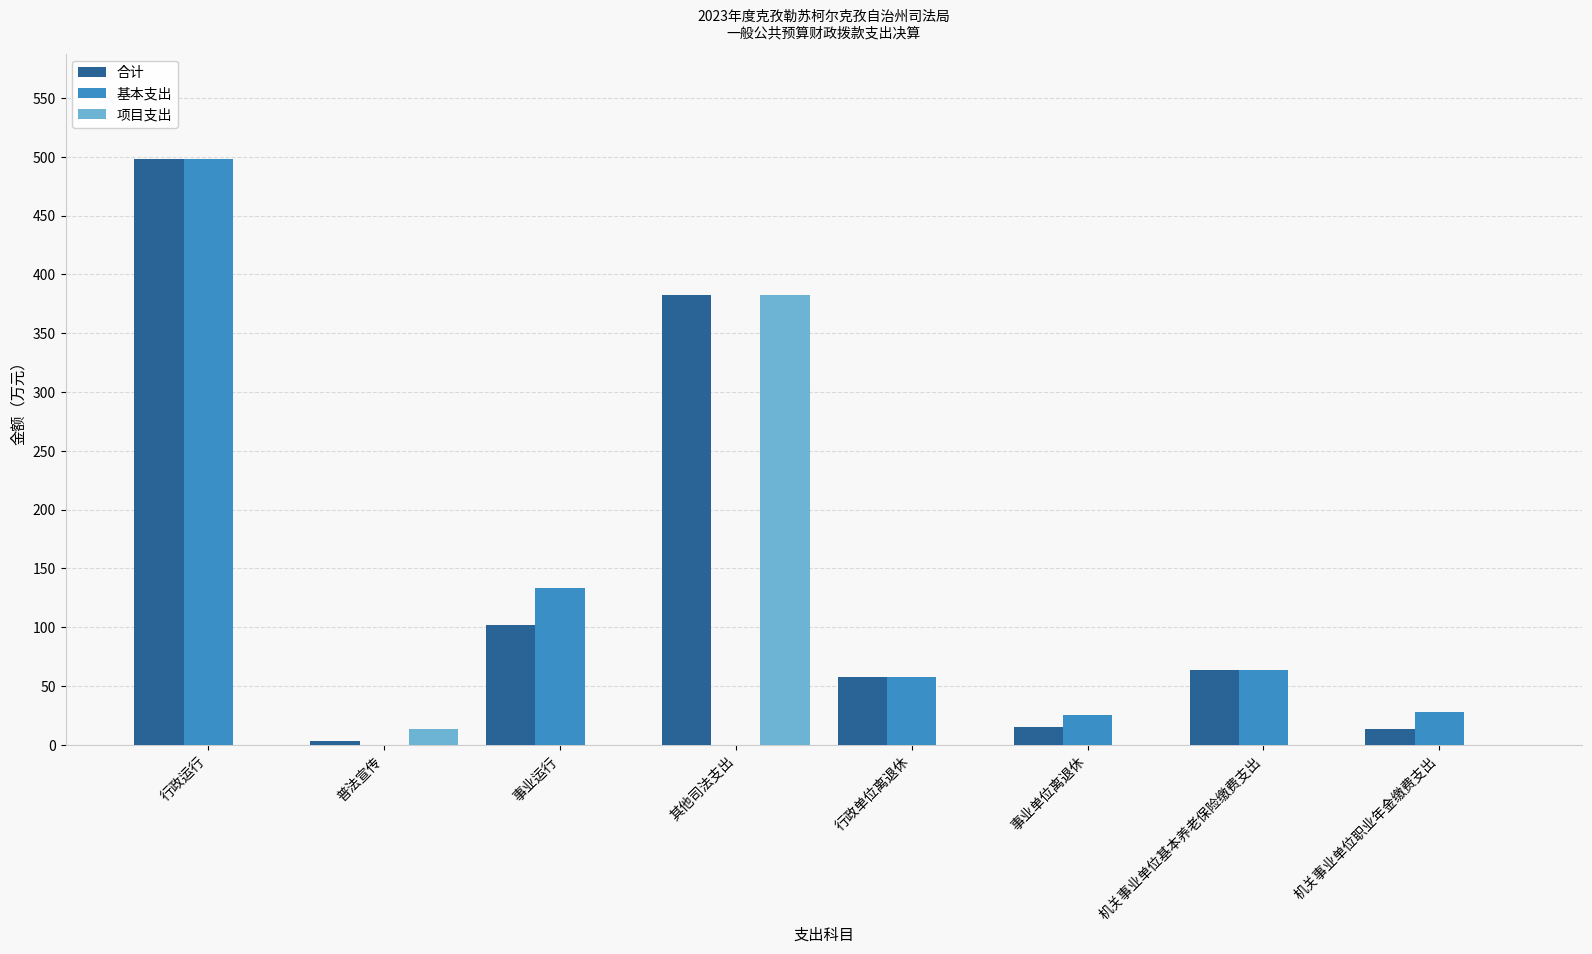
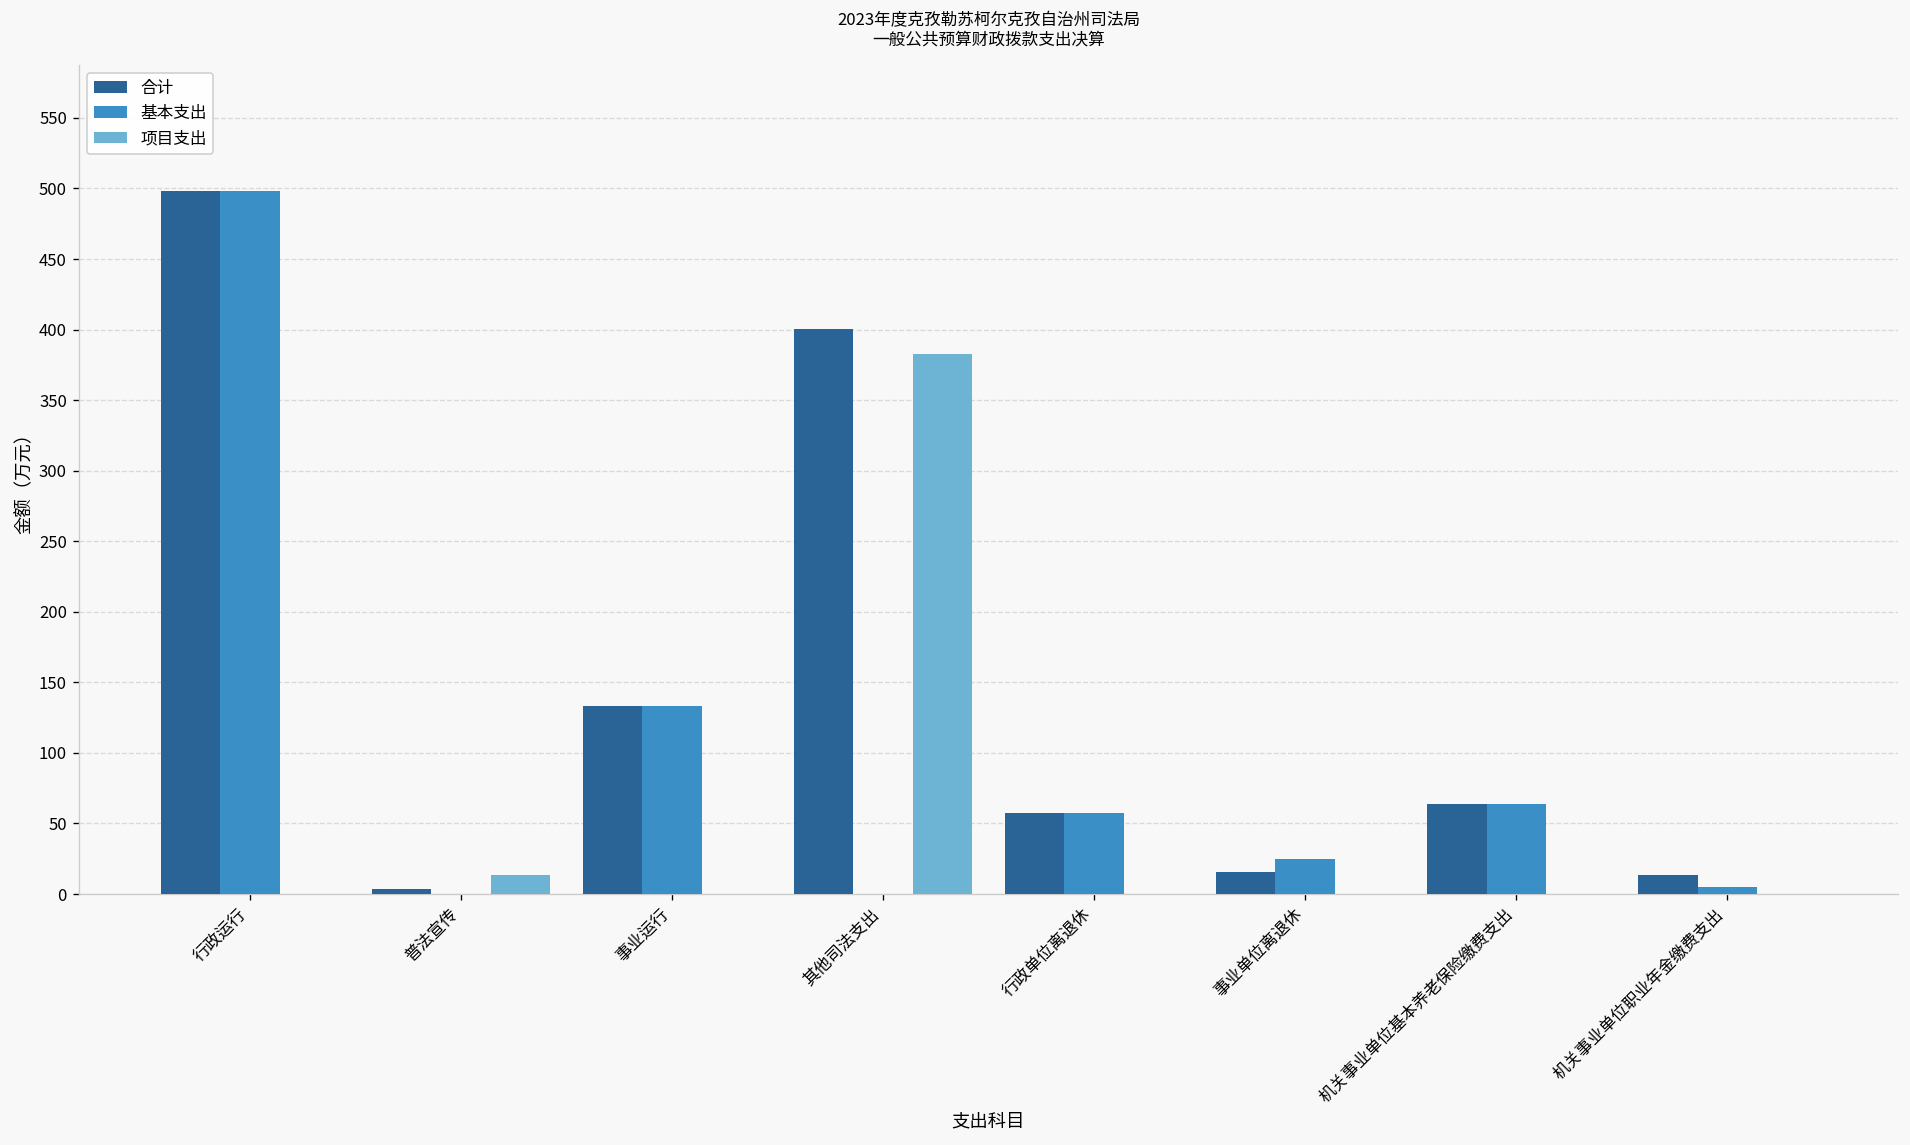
  {
    "合计": {
      "行政运行": 498,
      "普法宣传": 4,
-     "事业运行": 102,
-     "其他司法支出": 383,
+     "事业运行": 133,
+     "其他司法支出": 400,
      "行政单位离退休": 57,
      "事业单位离退休": 16,
      "机关事业单位基本养老保险缴费支出": 64,
      "机关事业单位职业年金缴费支出": 13
    },
    "基本支出": {
      "行政运行": 498,
      "普法宣传": 0,
      "事业运行": 133,
      "其他司法支出": 0,
      "行政单位离退休": 57,
      "事业单位离退休": 25,
      "机关事业单位基本养老保险缴费支出": 64,
-     "机关事业单位职业年金缴费支出": 28
+     "机关事业单位职业年金缴费支出": 5
    },
    "项目支出": {
      "行政运行": 0,
      "普法宣传": 14,
      "事业运行": 0,
      "其他司法支出": 383,
      "行政单位离退休": 0,
      "事业单位离退休": 0,
      "机关事业单位基本养老保险缴费支出": 0,
      "机关事业单位职业年金缴费支出": 0
    }
  }
